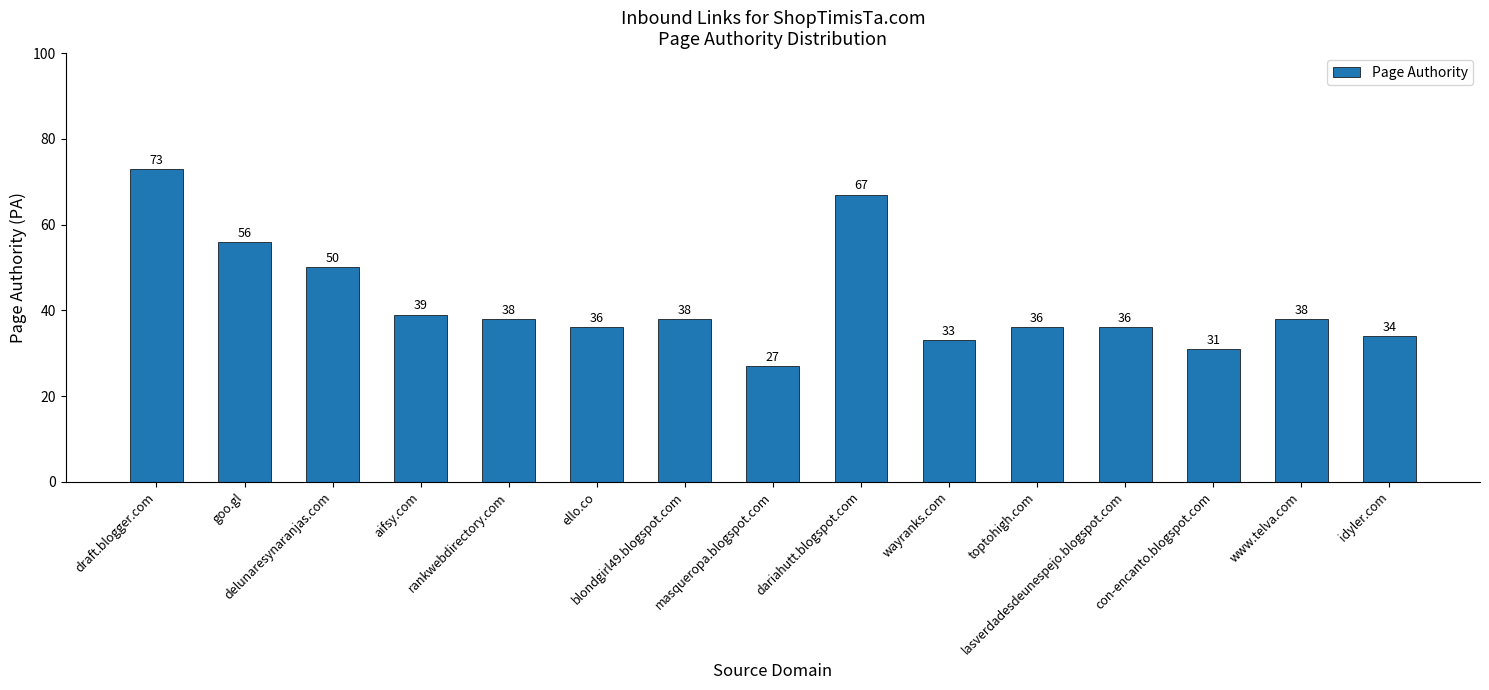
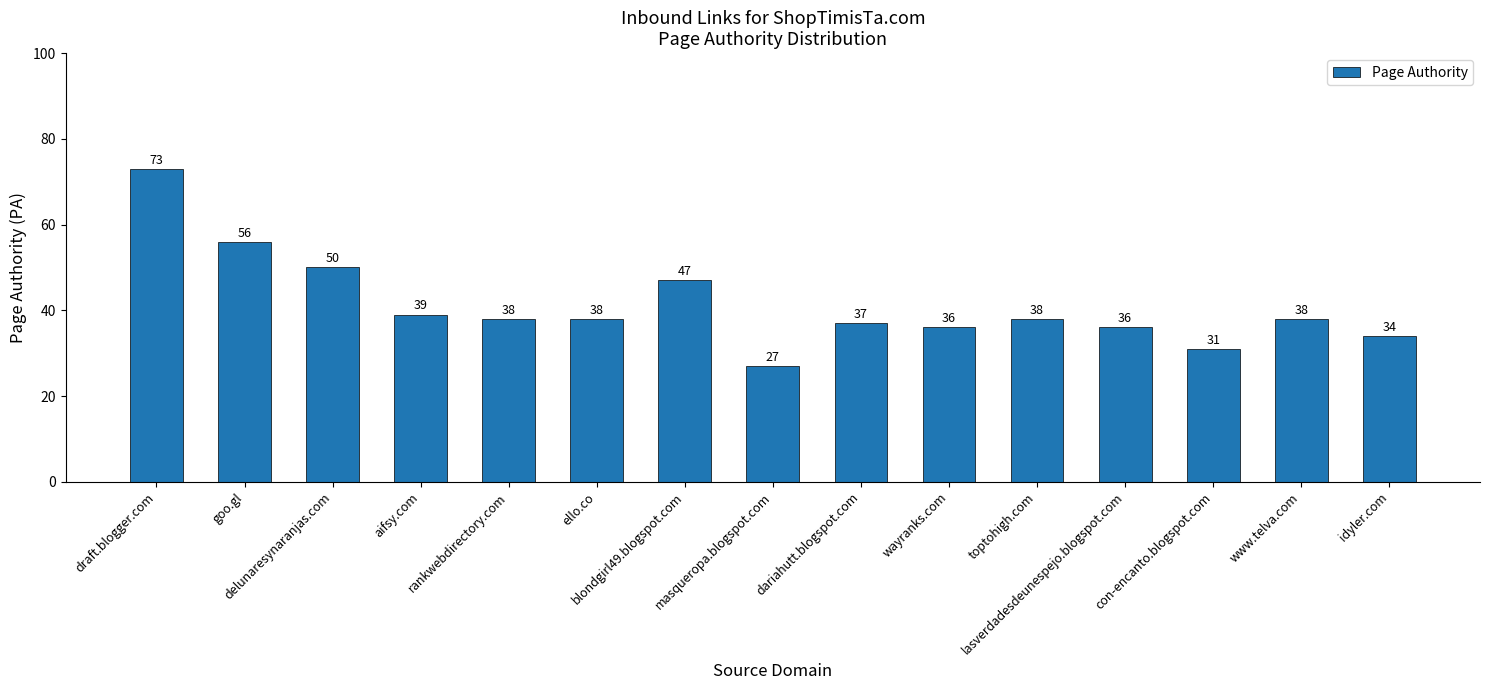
  {
    "draft.blogger.com": 73,
    "goo.gl": 56,
    "delunaresynaranjas.com": 50,
    "aifsy.com": 39,
    "rankwebdirectory.com": 38,
-   "ello.co": 36,
-   "blondgirl49.blogspot.com": 38,
+   "ello.co": 38,
+   "blondgirl49.blogspot.com": 47,
    "masqueropa.blogspot.com": 27,
-   "dariahutt.blogspot.com": 67,
-   "wayranks.com": 33,
-   "toptohigh.com": 36,
+   "dariahutt.blogspot.com": 37,
+   "wayranks.com": 36,
+   "toptohigh.com": 38,
    "lasverdadesdeunespejo.blogspot.com": 36,
    "con-encanto.blogspot.com": 31,
    "www.telva.com": 38,
    "idyler.com": 34
  }
